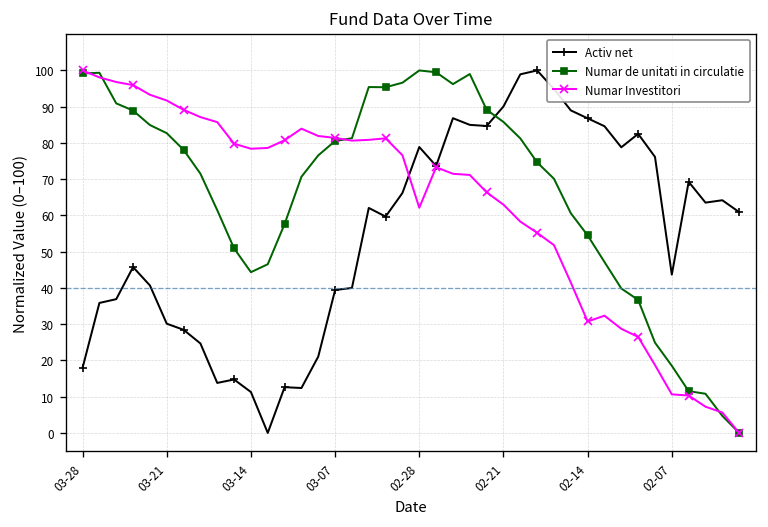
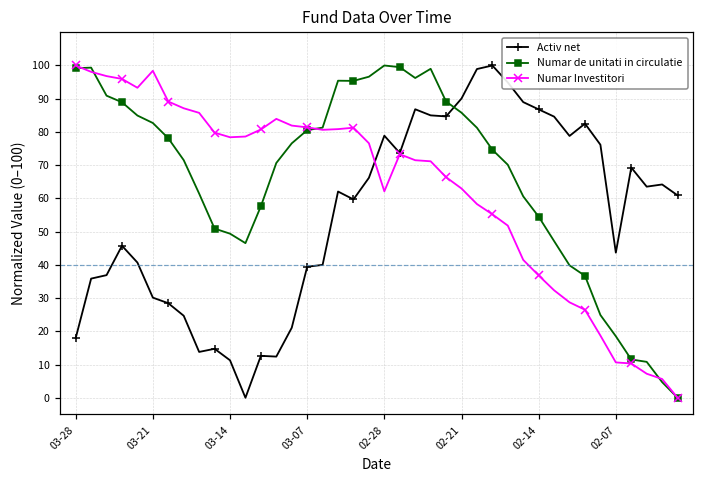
  {
    "Activ net": {
      "03-28": 18,
      "03-21": 30,
      "03-14": 11,
      "03-07": 39,
      "02-28": 79,
      "02-21": 90,
      "02-14": 87,
      "02-07": 44
    },
    "Numar de unitati in circulatie": {
      "03-21": 83,
-     "03-14": 44,
+     "03-14": 49,
      "02-28": 100,
      "02-21": 86,
      "02-14": 54,
      "02-07": 19
    },
    "Numar Investitori": {
-     "03-21": 92,
+     "03-21": 98,
      "03-14": 78,
      "02-28": 62,
      "02-21": 63,
-     "02-14": 31,
+     "02-14": 37,
      "02-07": 11
    }
  }
